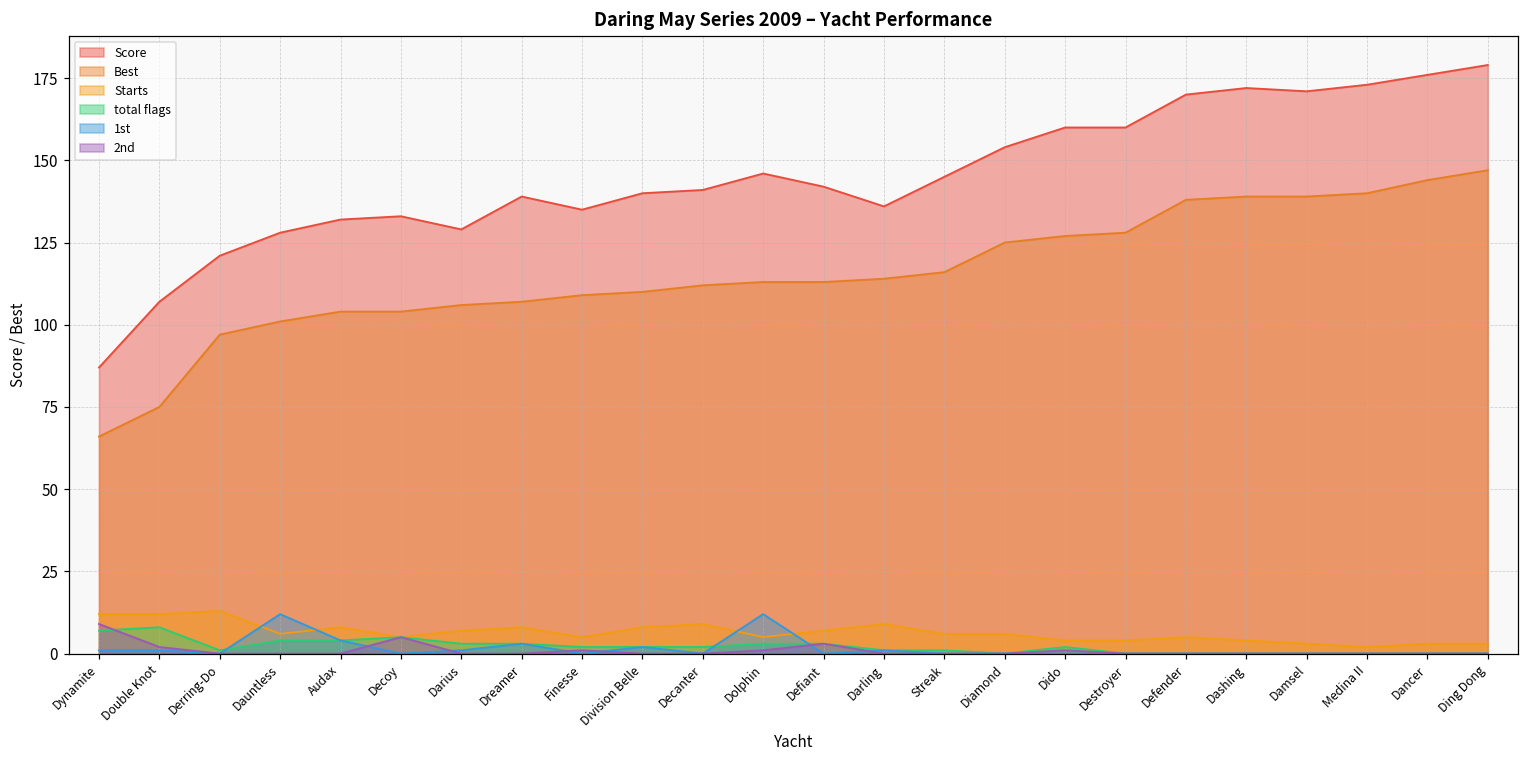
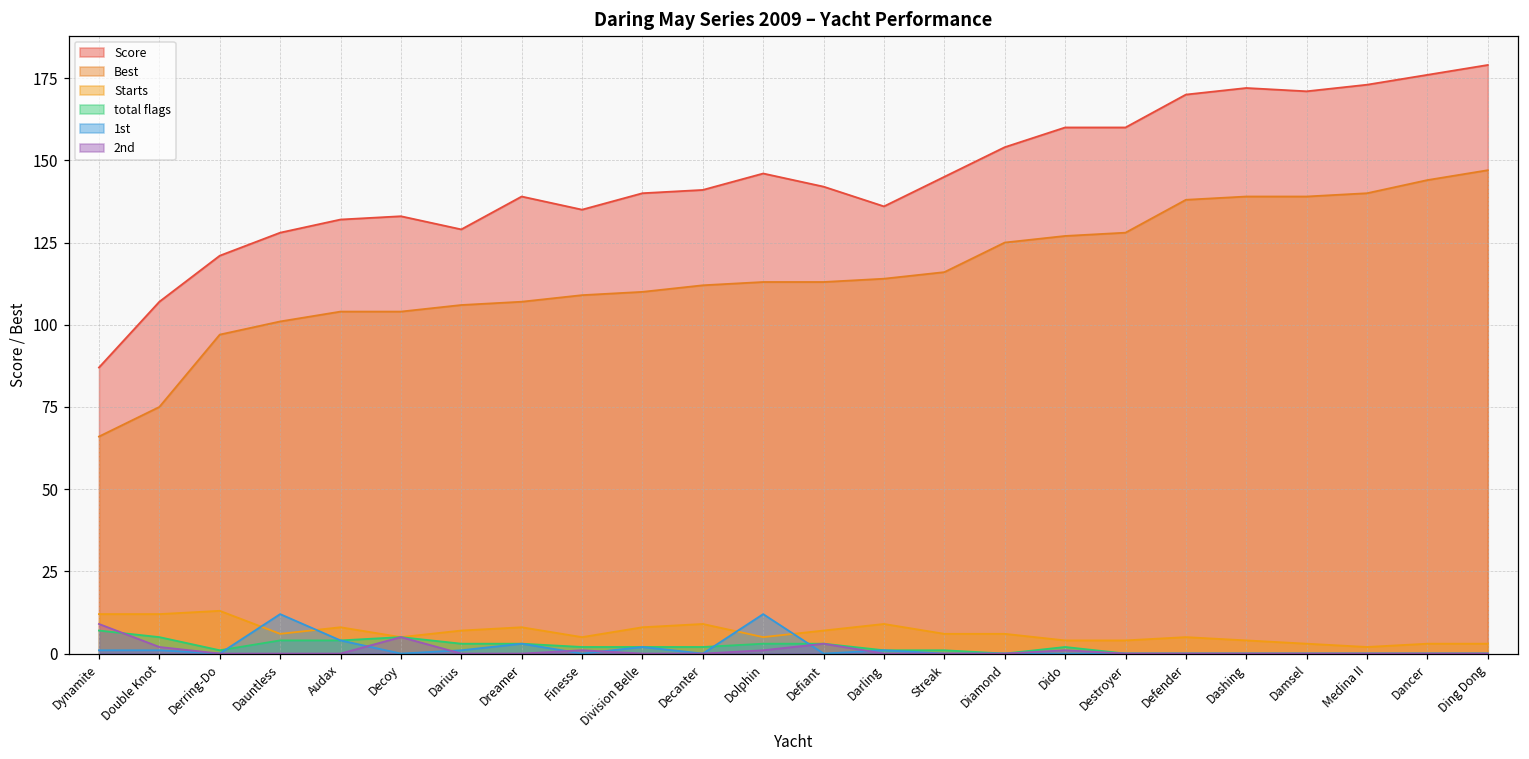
  {
    "total flags": {
      "Dynamite": 7,
-     "Double Knot": 8,
+     "Double Knot": 5,
      "Derring-Do": 1,
      "Dauntless": 4,
      "Darius": 3,
      "Finesse": 2,
      "Decanter": 2,
      "Dolphin": 3,
      "Streak": 1,
      "Dido": 2
    },
    "1st": {
      "Dynamite": 1,
      "Double Knot": 1,
      "Dauntless": 12,
      "Decoy": 0,
      "Darius": 1,
      "Finesse": 0,
      "Dolphin": 12,
      "Defiant": 0,
      "Dido": 0
    },
    "2nd": {
      "Dynamite": 9,
      "Double Knot": 2,
      "Dauntless": 0,
      "Audax": 0,
      "Darius": 0,
      "Dreamer": 0,
      "Finesse": 1,
      "Division Belle": 0,
      "Dolphin": 1,
      "Darling": 0,
      "Dido": 1
    }
  }
